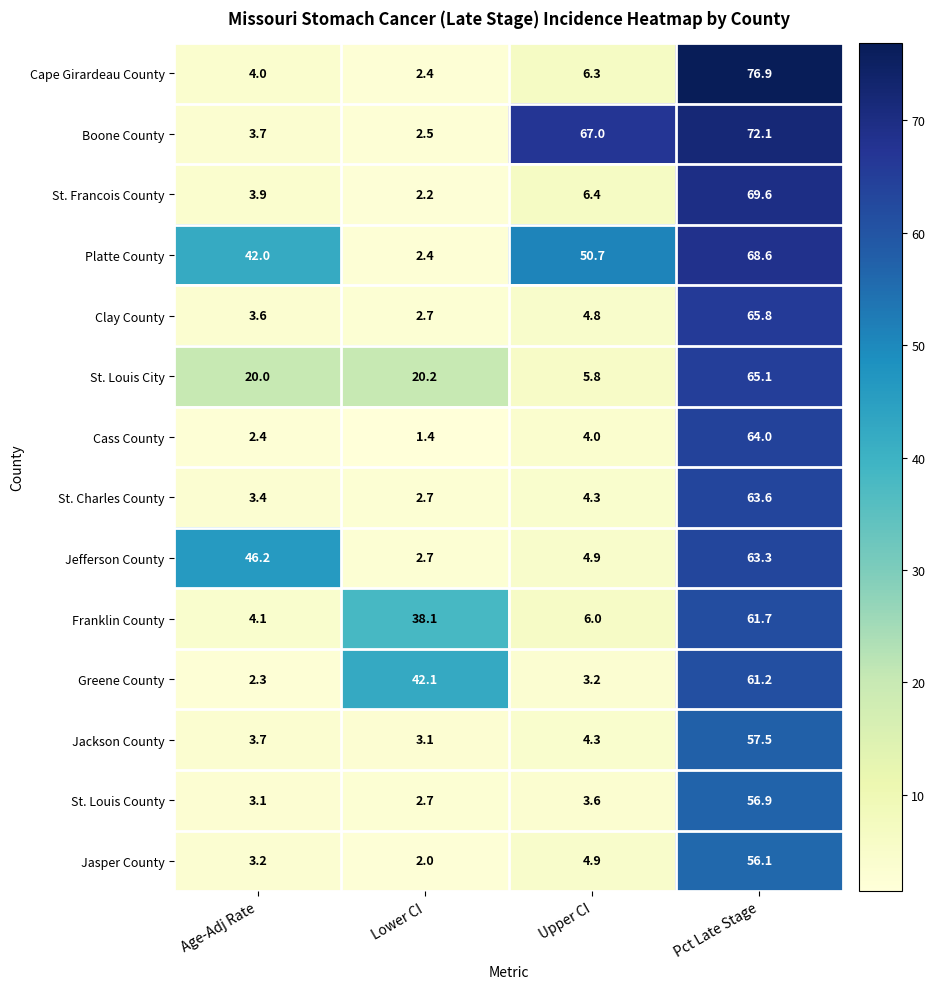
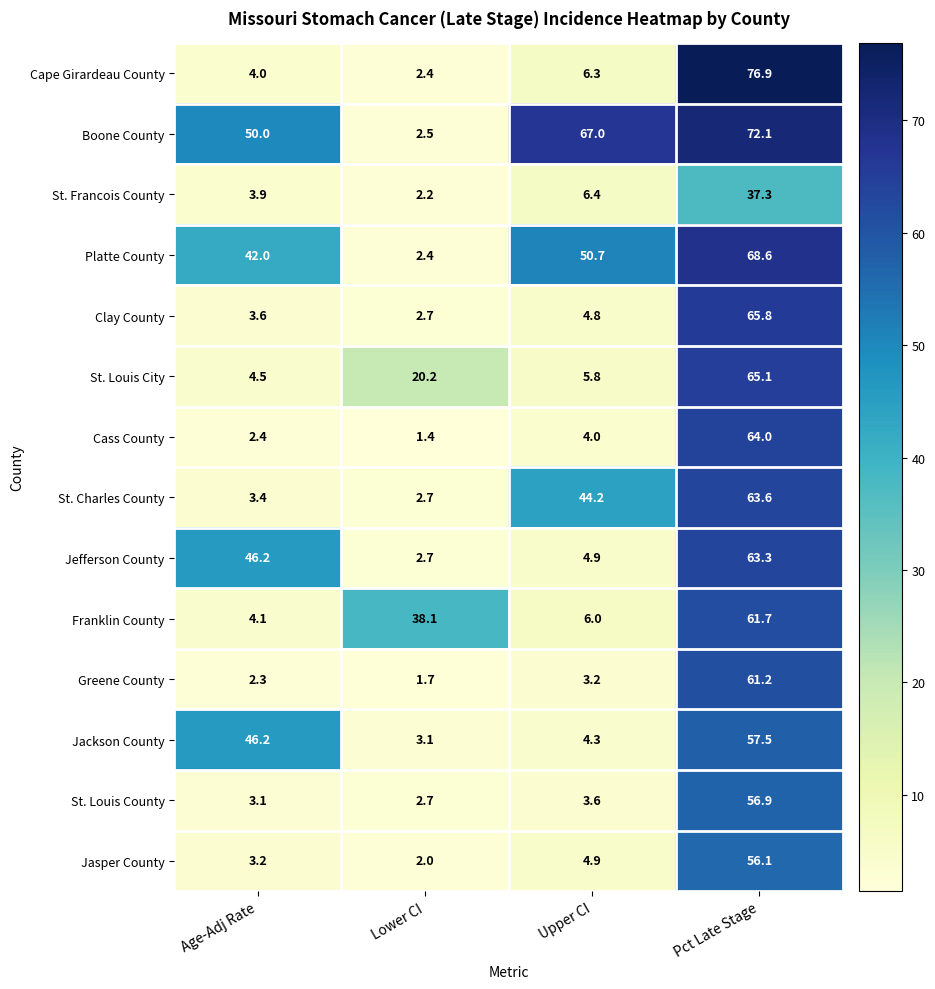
  {
    "Cape Girardeau County": {
      "Age-Adj Rate": 4.0,
      "Lower CI": 2.4,
      "Upper CI": 6.3,
      "Pct Late Stage": 76.9
    },
    "Boone County": {
-     "Age-Adj Rate": 3.7,
+     "Age-Adj Rate": 50.0,
      "Lower CI": 2.5,
      "Upper CI": 67.0,
      "Pct Late Stage": 72.1
    },
    "St. Francois County": {
      "Age-Adj Rate": 3.9,
      "Lower CI": 2.2,
      "Upper CI": 6.4,
-     "Pct Late Stage": 69.6
+     "Pct Late Stage": 37.3
    },
    "Platte County": {
      "Age-Adj Rate": 42.0,
      "Lower CI": 2.4,
      "Upper CI": 50.7,
      "Pct Late Stage": 68.6
    },
    "Clay County": {
      "Age-Adj Rate": 3.6,
      "Lower CI": 2.7,
      "Upper CI": 4.8,
      "Pct Late Stage": 65.8
    },
    "St. Louis City": {
-     "Age-Adj Rate": 20.0,
+     "Age-Adj Rate": 4.5,
      "Lower CI": 20.2,
      "Upper CI": 5.8,
      "Pct Late Stage": 65.1
    },
    "Cass County": {
      "Age-Adj Rate": 2.4,
      "Lower CI": 1.4,
      "Upper CI": 4.0,
      "Pct Late Stage": 64.0
    },
    "St. Charles County": {
      "Age-Adj Rate": 3.4,
      "Lower CI": 2.7,
-     "Upper CI": 4.3,
+     "Upper CI": 44.2,
      "Pct Late Stage": 63.6
    },
    "Jefferson County": {
      "Age-Adj Rate": 46.2,
      "Lower CI": 2.7,
      "Upper CI": 4.9,
      "Pct Late Stage": 63.3
    },
    "Franklin County": {
      "Age-Adj Rate": 4.1,
      "Lower CI": 38.1,
      "Upper CI": 6.0,
      "Pct Late Stage": 61.7
    },
    "Greene County": {
      "Age-Adj Rate": 2.3,
-     "Lower CI": 42.1,
+     "Lower CI": 1.7,
      "Upper CI": 3.2,
      "Pct Late Stage": 61.2
    },
    "Jackson County": {
-     "Age-Adj Rate": 3.7,
+     "Age-Adj Rate": 46.2,
      "Lower CI": 3.1,
      "Upper CI": 4.3,
      "Pct Late Stage": 57.5
    },
    "St. Louis County": {
      "Age-Adj Rate": 3.1,
      "Lower CI": 2.7,
      "Upper CI": 3.6,
      "Pct Late Stage": 56.9
    },
    "Jasper County": {
      "Age-Adj Rate": 3.2,
      "Lower CI": 2.0,
      "Upper CI": 4.9,
      "Pct Late Stage": 56.1
    }
  }
